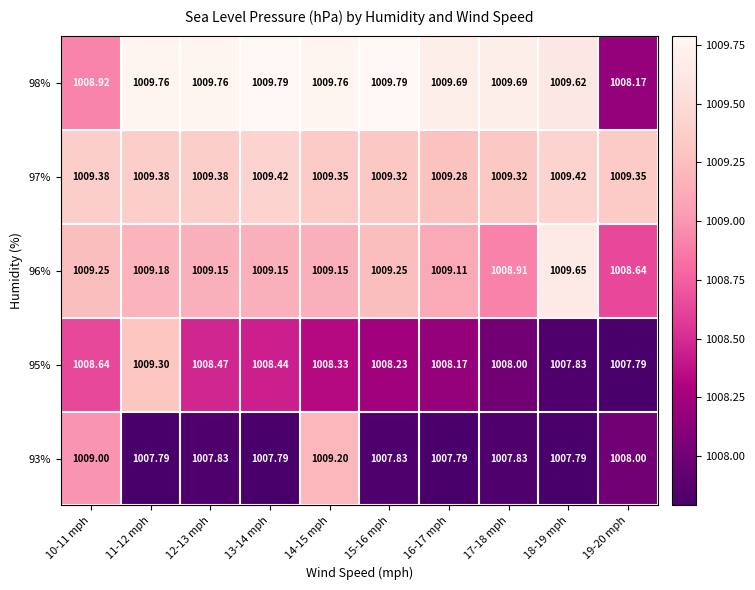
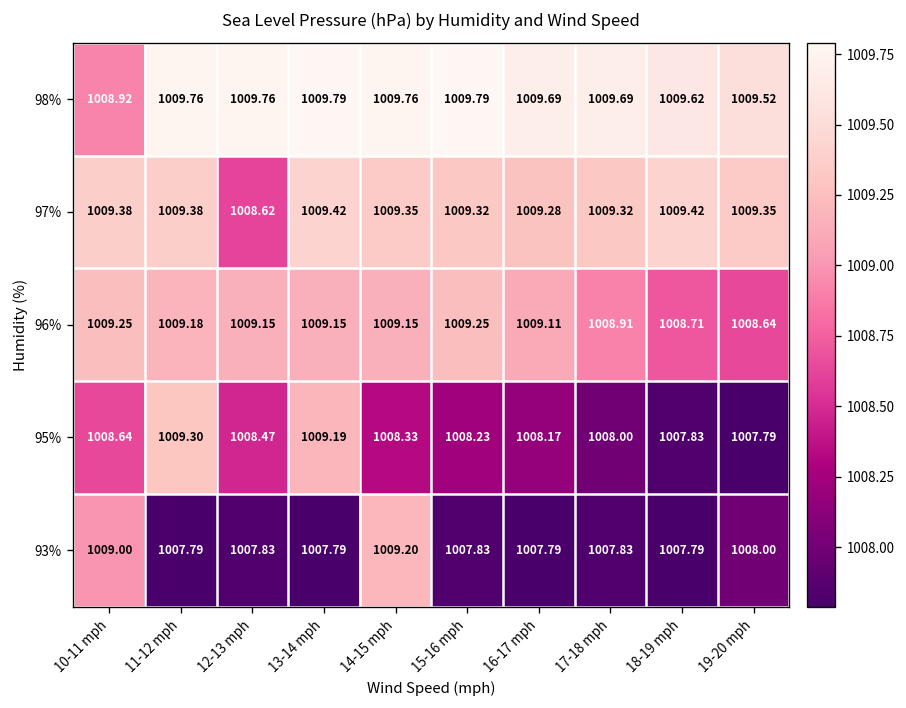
  {
    "98%": {
      "10-11 mph": 1008.92,
      "11-12 mph": 1009.76,
      "12-13 mph": 1009.76,
      "13-14 mph": 1009.79,
      "14-15 mph": 1009.76,
      "15-16 mph": 1009.79,
      "16-17 mph": 1009.69,
      "17-18 mph": 1009.69,
      "18-19 mph": 1009.62,
-     "19-20 mph": 1008.17
+     "19-20 mph": 1009.52
    },
    "97%": {
      "10-11 mph": 1009.38,
      "11-12 mph": 1009.38,
-     "12-13 mph": 1009.38,
+     "12-13 mph": 1008.62,
      "13-14 mph": 1009.42,
      "14-15 mph": 1009.35,
      "15-16 mph": 1009.32,
      "16-17 mph": 1009.28,
      "17-18 mph": 1009.32,
      "18-19 mph": 1009.42,
      "19-20 mph": 1009.35
    },
    "96%": {
      "10-11 mph": 1009.25,
      "11-12 mph": 1009.18,
      "12-13 mph": 1009.15,
      "13-14 mph": 1009.15,
      "14-15 mph": 1009.15,
      "15-16 mph": 1009.25,
      "16-17 mph": 1009.11,
      "17-18 mph": 1008.91,
-     "18-19 mph": 1009.65,
+     "18-19 mph": 1008.71,
      "19-20 mph": 1008.64
    },
    "95%": {
      "10-11 mph": 1008.64,
      "11-12 mph": 1009.30,
      "12-13 mph": 1008.47,
-     "13-14 mph": 1008.44,
+     "13-14 mph": 1009.19,
      "14-15 mph": 1008.33,
      "15-16 mph": 1008.23,
      "16-17 mph": 1008.17,
      "17-18 mph": 1008.00,
      "18-19 mph": 1007.83,
      "19-20 mph": 1007.79
    },
    "93%": {
      "10-11 mph": 1009.00,
      "11-12 mph": 1007.79,
      "12-13 mph": 1007.83,
      "13-14 mph": 1007.79,
      "14-15 mph": 1009.20,
      "15-16 mph": 1007.83,
      "16-17 mph": 1007.79,
      "17-18 mph": 1007.83,
      "18-19 mph": 1007.79,
      "19-20 mph": 1008.00
    }
  }
